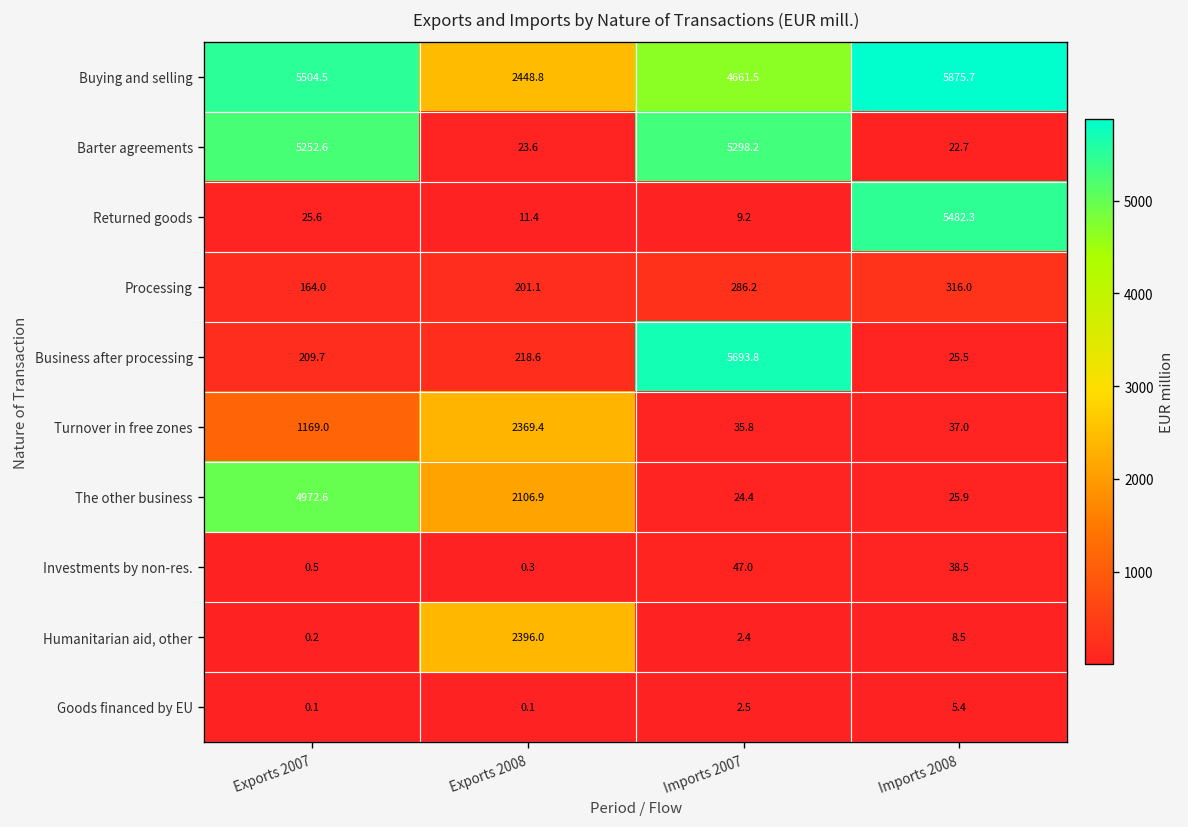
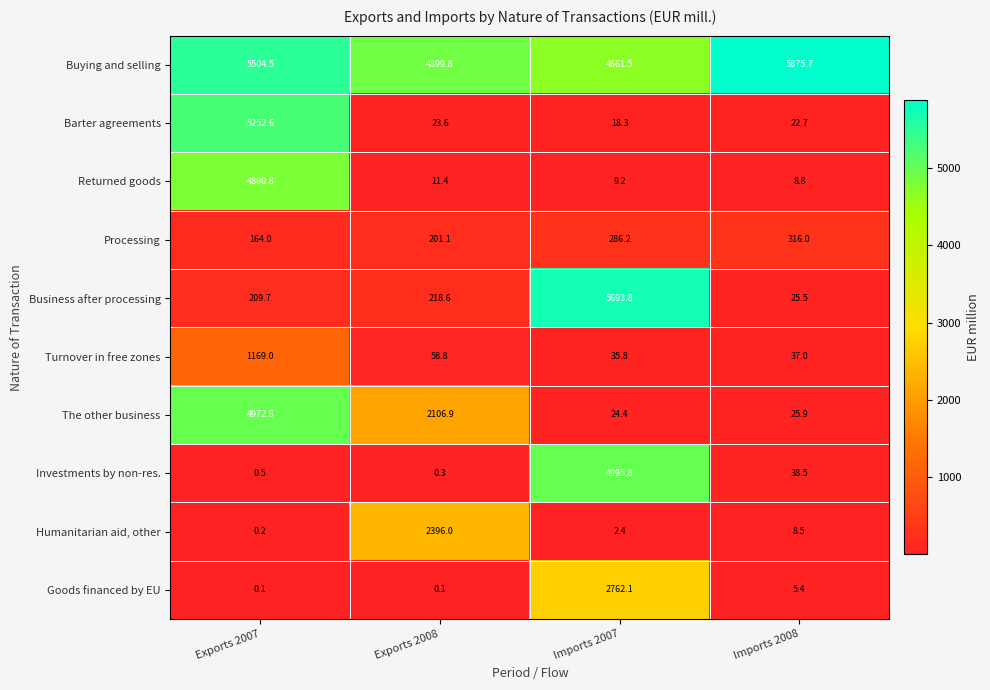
  {
    "Buying and selling": {
      "Exports 2007": 5504.5,
-     "Exports 2008": 2448.8,
+     "Exports 2008": 4899.8,
      "Imports 2007": 4661.5,
      "Imports 2008": 5875.7
    },
    "Barter agreements": {
      "Exports 2007": 5252.6,
      "Exports 2008": 23.6,
-     "Imports 2007": 5298.2,
+     "Imports 2007": 18.3,
      "Imports 2008": 22.7
    },
    "Returned goods": {
-     "Exports 2007": 25.6,
+     "Exports 2007": 4800.8,
      "Exports 2008": 11.4,
      "Imports 2007": 9.2,
-     "Imports 2008": 5482.3
+     "Imports 2008": 8.8
    },
    "Processing": {
      "Exports 2007": 164.0,
      "Exports 2008": 201.1,
      "Imports 2007": 286.2,
      "Imports 2008": 316.0
    },
    "Business after processing": {
      "Exports 2007": 209.7,
      "Exports 2008": 218.6,
      "Imports 2007": 5693.8,
      "Imports 2008": 25.5
    },
    "Turnover in free zones": {
      "Exports 2007": 1169.0,
-     "Exports 2008": 2369.4,
+     "Exports 2008": 58.8,
      "Imports 2007": 35.8,
      "Imports 2008": 37.0
    },
    "The other business": {
      "Exports 2007": 4972.6,
      "Exports 2008": 2106.9,
      "Imports 2007": 24.4,
      "Imports 2008": 25.9
    },
    "Investments by non-res.": {
      "Exports 2007": 0.5,
      "Exports 2008": 0.3,
-     "Imports 2007": 47.0,
+     "Imports 2007": 4995.8,
      "Imports 2008": 38.5
    },
    "Humanitarian aid, other": {
      "Exports 2007": 0.2,
      "Exports 2008": 2396.0,
      "Imports 2007": 2.4,
      "Imports 2008": 8.5
    },
    "Goods financed by EU": {
      "Exports 2007": 0.1,
      "Exports 2008": 0.1,
-     "Imports 2007": 2.5,
+     "Imports 2007": 2762.1,
      "Imports 2008": 5.4
    }
  }
